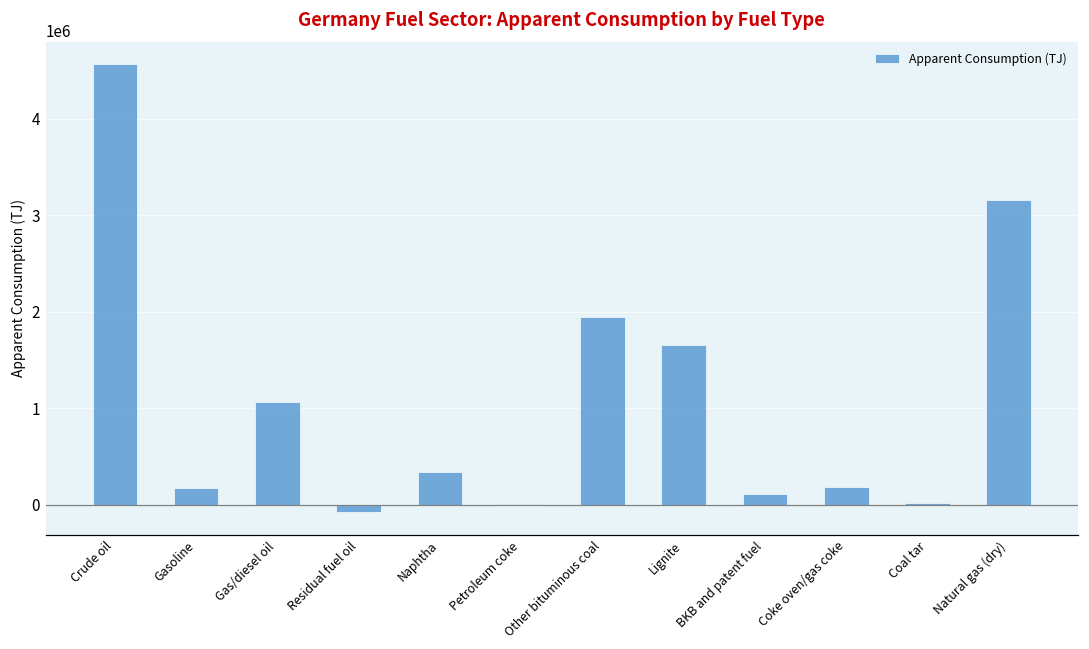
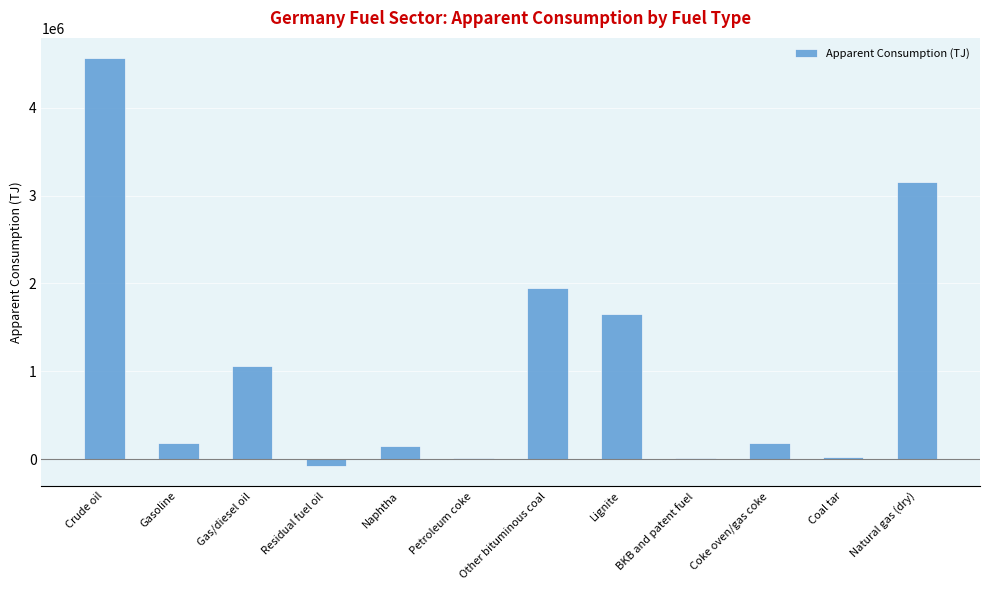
  {
    "Crude oil": 4600000,
    "Gasoline": 200000,
    "Gas/diesel oil": 1100000,
    "Residual fuel oil": -100000,
-   "Naphtha": 300000,
+   "Naphtha": 200000,
    "Other bituminous coal": 1900000,
    "Lignite": 1700000,
-   "BKB and patent fuel": 100000,
+   "BKB and patent fuel": 0,
    "Coke oven/gas coke": 200000,
    "Natural gas (dry)": 3200000
  }
